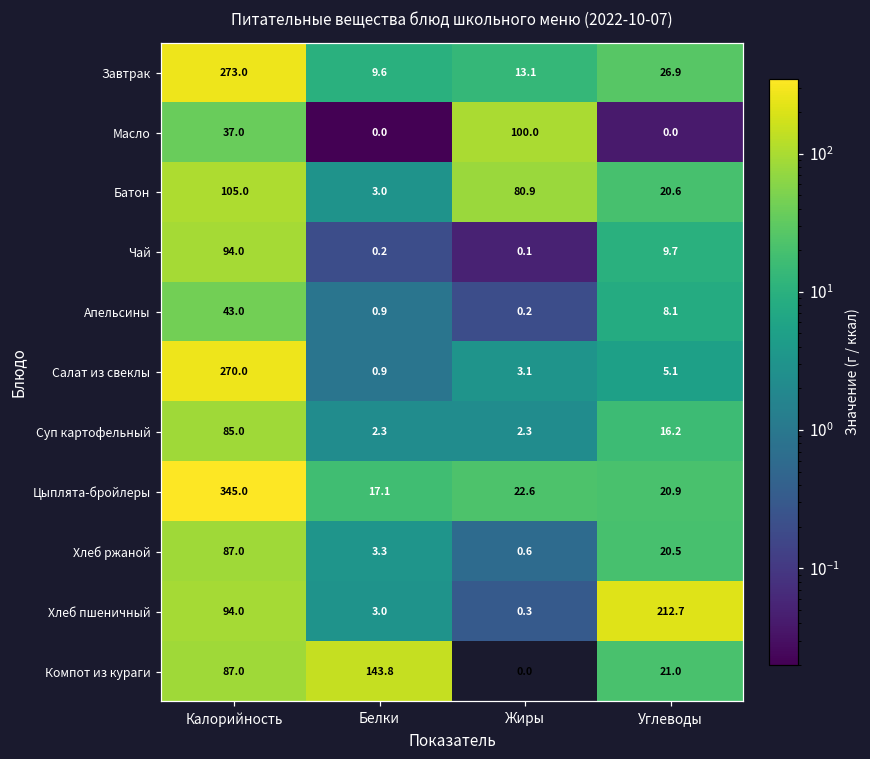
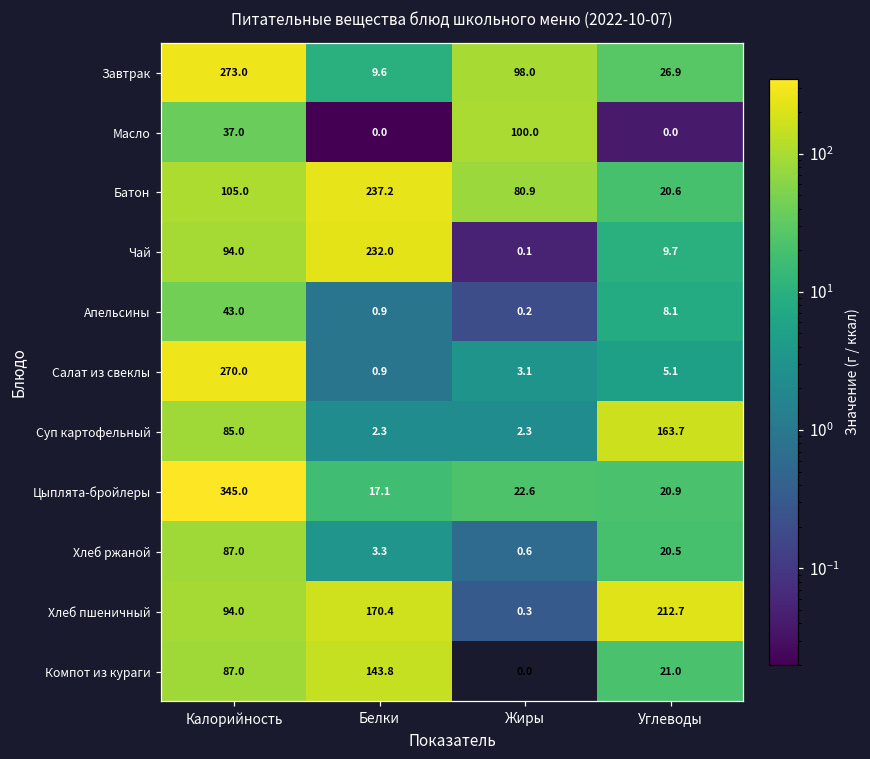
  {
    "Завтрак": {
      "Калорийность": 273.0,
      "Белки": 9.6,
-     "Жиры": 13.1,
+     "Жиры": 98.0,
      "Углеводы": 26.9
    },
    "Масло": {
      "Калорийность": 37.0,
      "Белки": 0.0,
      "Жиры": 100.0,
      "Углеводы": 0.0
    },
    "Батон": {
      "Калорийность": 105.0,
-     "Белки": 3.0,
+     "Белки": 237.2,
      "Жиры": 80.9,
      "Углеводы": 20.6
    },
    "Чай": {
      "Калорийность": 94.0,
-     "Белки": 0.2,
+     "Белки": 232.0,
      "Жиры": 0.1,
      "Углеводы": 9.7
    },
    "Апельсины": {
      "Калорийность": 43.0,
      "Белки": 0.9,
      "Жиры": 0.2,
      "Углеводы": 8.1
    },
    "Салат из свеклы": {
      "Калорийность": 270.0,
      "Белки": 0.9,
      "Жиры": 3.1,
      "Углеводы": 5.1
    },
    "Суп картофельный": {
      "Калорийность": 85.0,
      "Белки": 2.3,
      "Жиры": 2.3,
-     "Углеводы": 16.2
+     "Углеводы": 163.7
    },
    "Цыплята-бройлеры": {
      "Калорийность": 345.0,
      "Белки": 17.1,
      "Жиры": 22.6,
      "Углеводы": 20.9
    },
    "Хлеб ржаной": {
      "Калорийность": 87.0,
      "Белки": 3.3,
      "Жиры": 0.6,
      "Углеводы": 20.5
    },
    "Хлеб пшеничный": {
      "Калорийность": 94.0,
-     "Белки": 3.0,
+     "Белки": 170.4,
      "Жиры": 0.3,
      "Углеводы": 212.7
    },
    "Компот из кураги": {
      "Калорийность": 87.0,
      "Белки": 143.8,
      "Углеводы": 21.0
    }
  }
